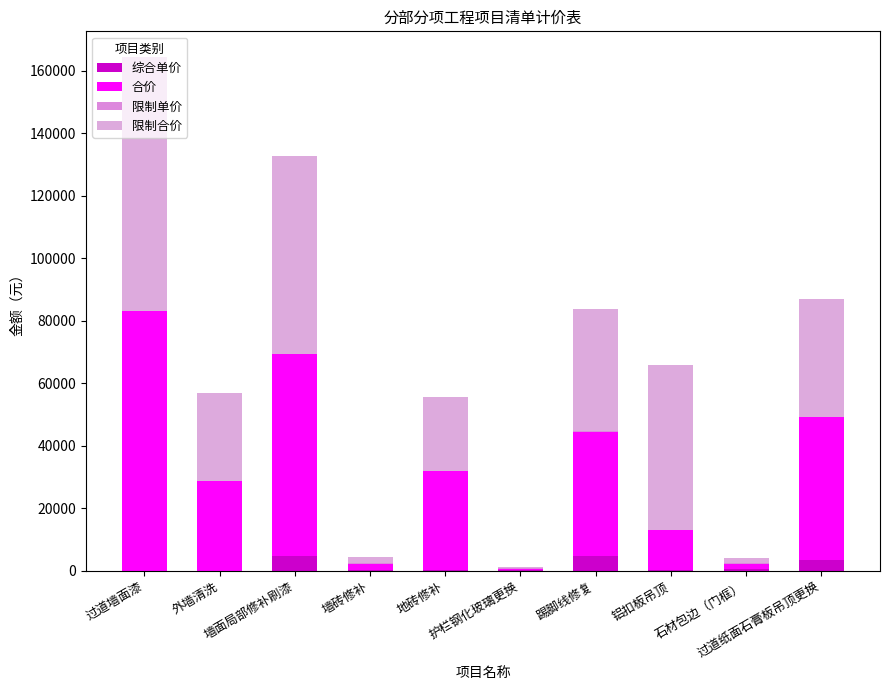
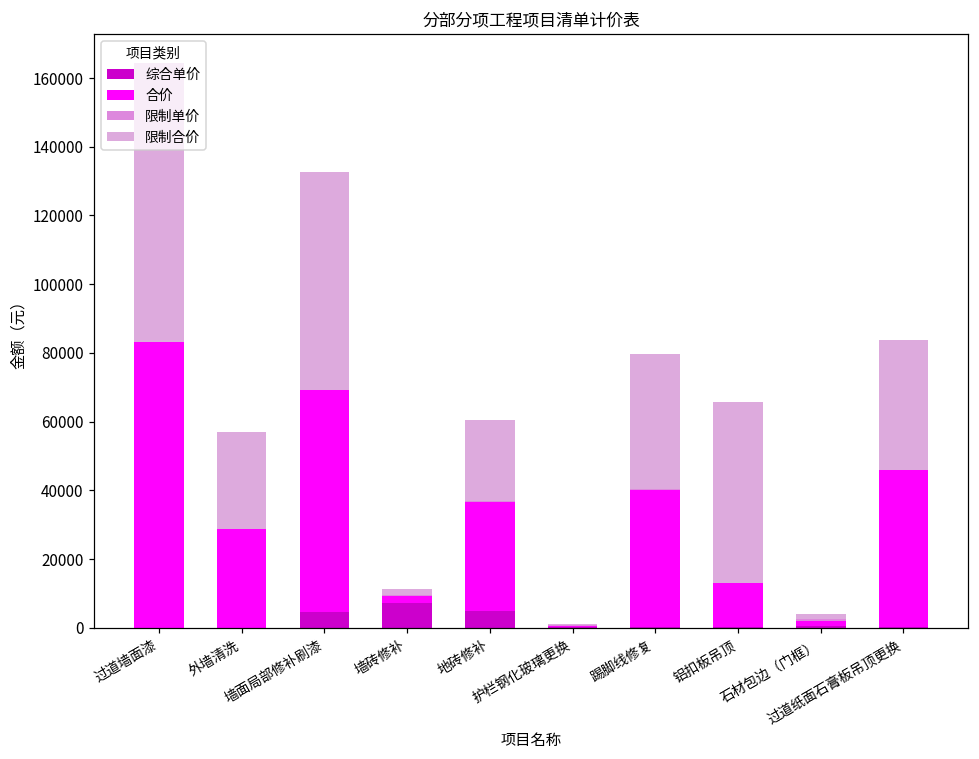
  {
    "综合单价": {
      "墙面局部修补刷漆": 5000,
-     "墙砖修补": 0,
-     "地砖修补": 0,
-     "踢脚线修复": 5000,
-     "过道纸面石膏板吊顶更换": 3000
+     "墙砖修补": 7000,
+     "地砖修补": 5000,
+     "踢脚线修复": 0,
+     "过道纸面石膏板吊顶更换": 0
    },
    "合价": {
      "过道墙面漆": 83000,
      "外墙清洗": 29000,
      "墙面局部修补刷漆": 65000,
      "墙砖修补": 2000,
      "地砖修补": 31000,
      "踢脚线修复": 40000,
      "铝扣板吊顶": 13000,
      "石材包边（门框）": 2000,
      "过道纸面石膏板吊顶更换": 46000
    }
  }
